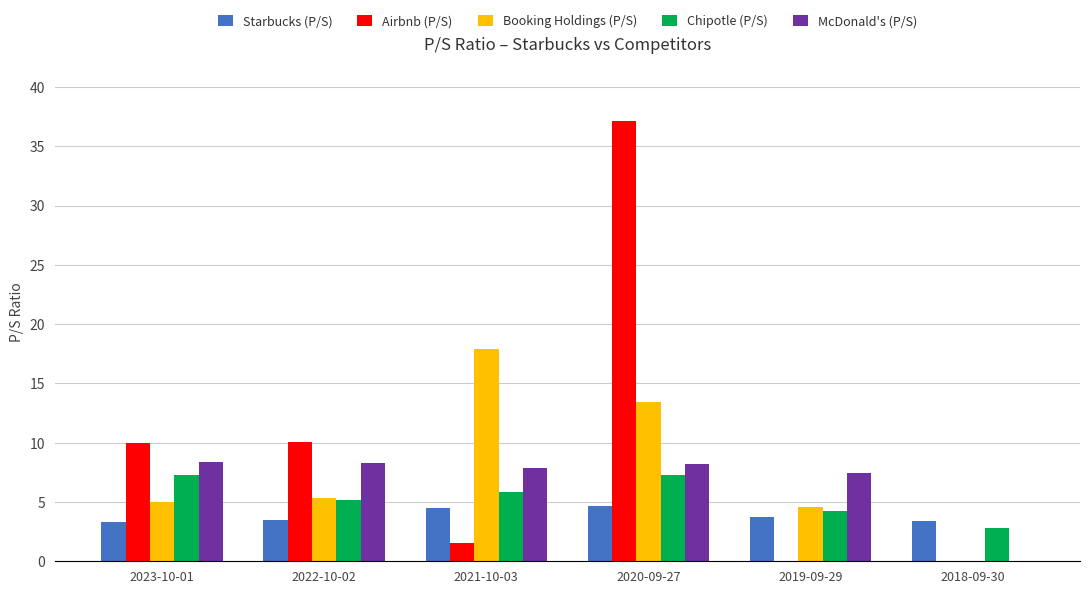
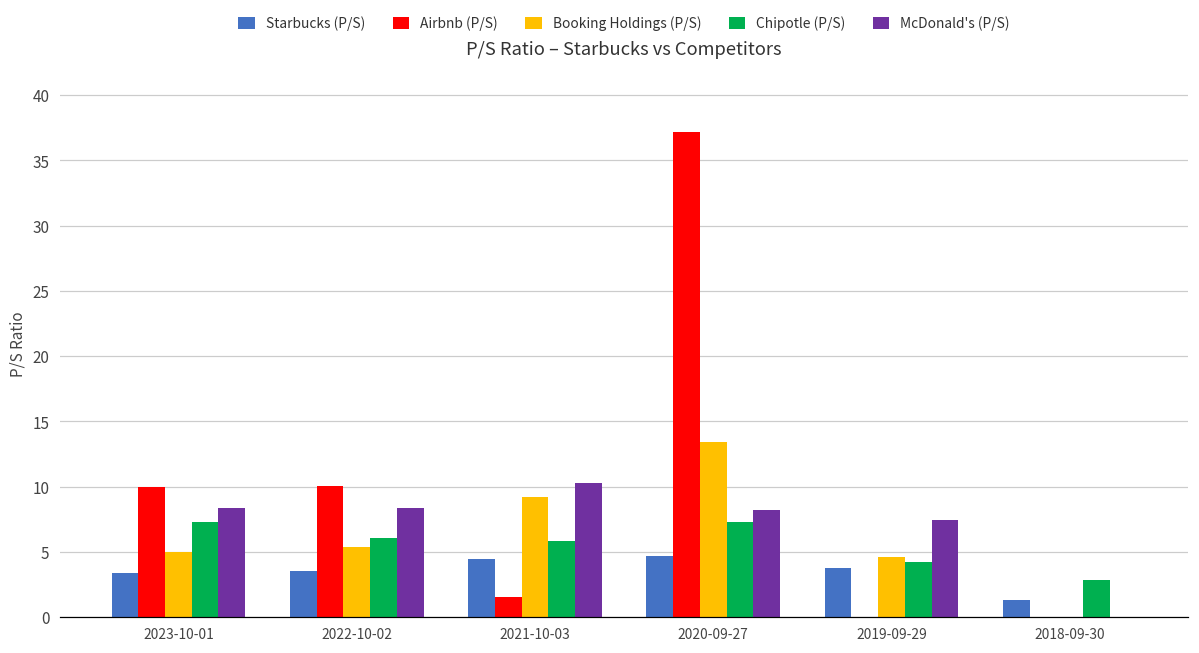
  {
    "Starbucks (P/S)": {
      "2023-10-01": 3.3,
      "2022-10-02": 3.5,
      "2021-10-03": 4.5,
      "2020-09-27": 4.7,
      "2019-09-29": 3.8,
-     "2018-09-30": 3.4
+     "2018-09-30": 1.3
    },
    "Airbnb (P/S)": {
      "2023-10-01": 10.0,
      "2022-10-02": 10.0,
      "2021-10-03": 1.5,
      "2020-09-27": 37.2,
      "2019-09-29": 0.0,
      "2018-09-30": 0.0
    },
    "Booking Holdings (P/S)": {
      "2023-10-01": 5.0,
      "2022-10-02": 5.4,
-     "2021-10-03": 17.9,
+     "2021-10-03": 9.2,
      "2020-09-27": 13.4,
      "2019-09-29": 4.6,
      "2018-09-30": 0.0
    },
    "Chipotle (P/S)": {
      "2023-10-01": 7.3,
-     "2022-10-02": 5.1,
+     "2022-10-02": 6.1,
      "2021-10-03": 5.8,
      "2020-09-27": 7.3,
      "2019-09-29": 4.2,
      "2018-09-30": 2.8
    },
    "McDonald's (P/S)": {
      "2023-10-01": 8.4,
      "2022-10-02": 8.3,
-     "2021-10-03": 7.9,
+     "2021-10-03": 10.3,
      "2020-09-27": 8.2,
      "2019-09-29": 7.4,
      "2018-09-30": 0.0
    }
  }
